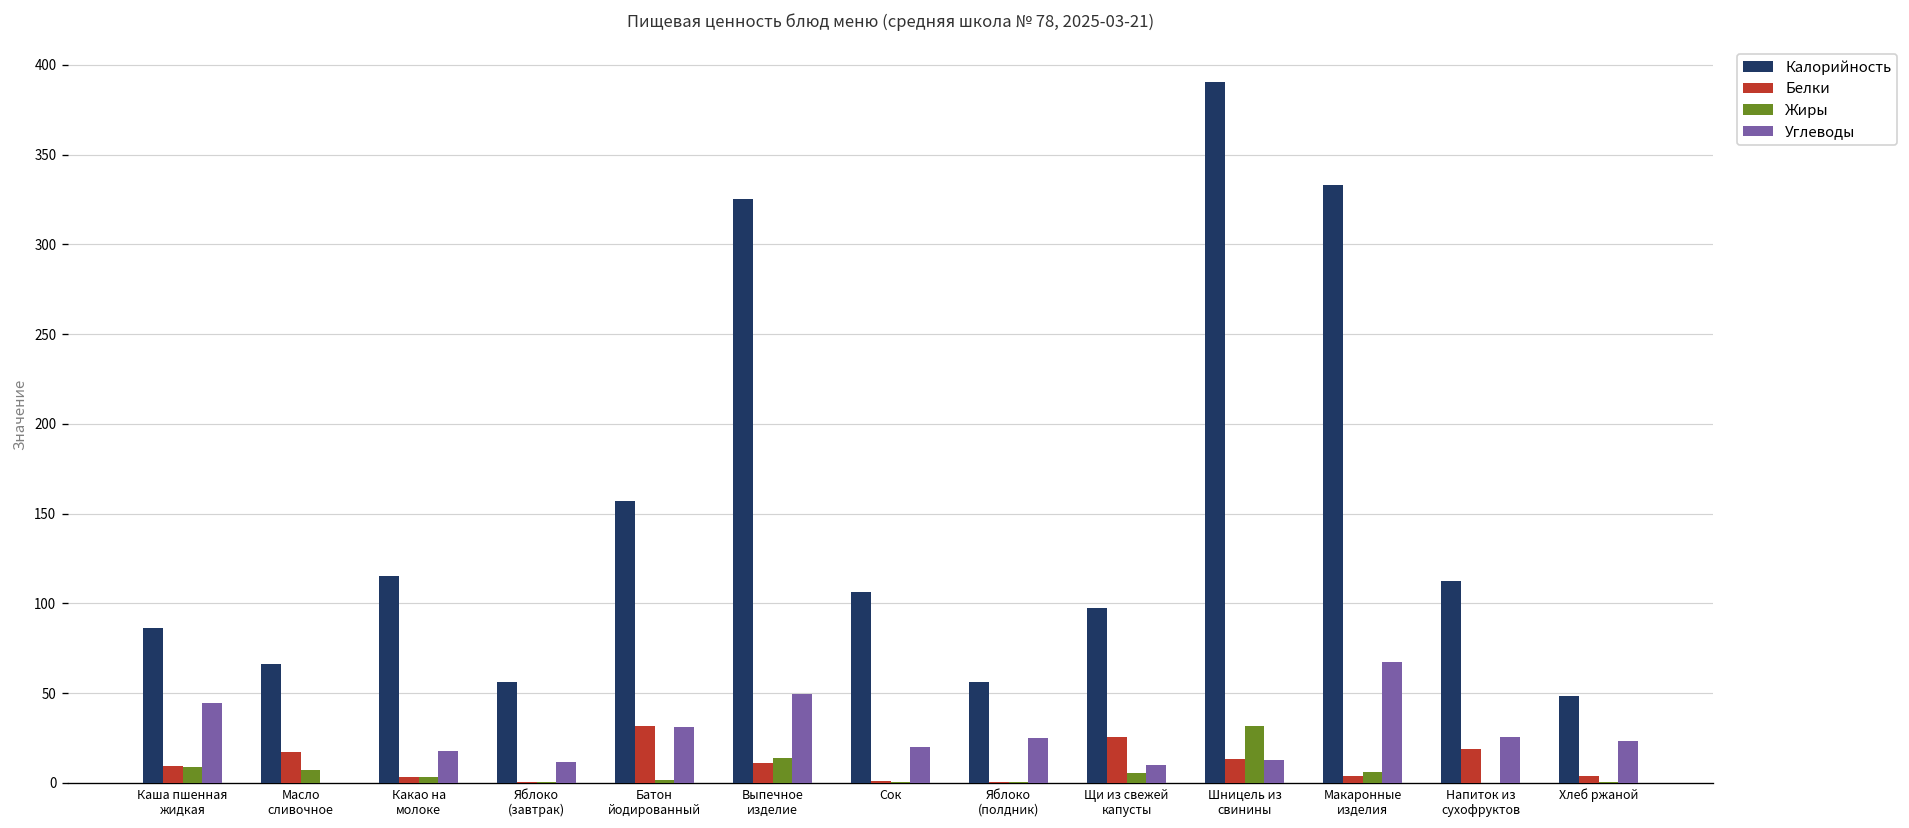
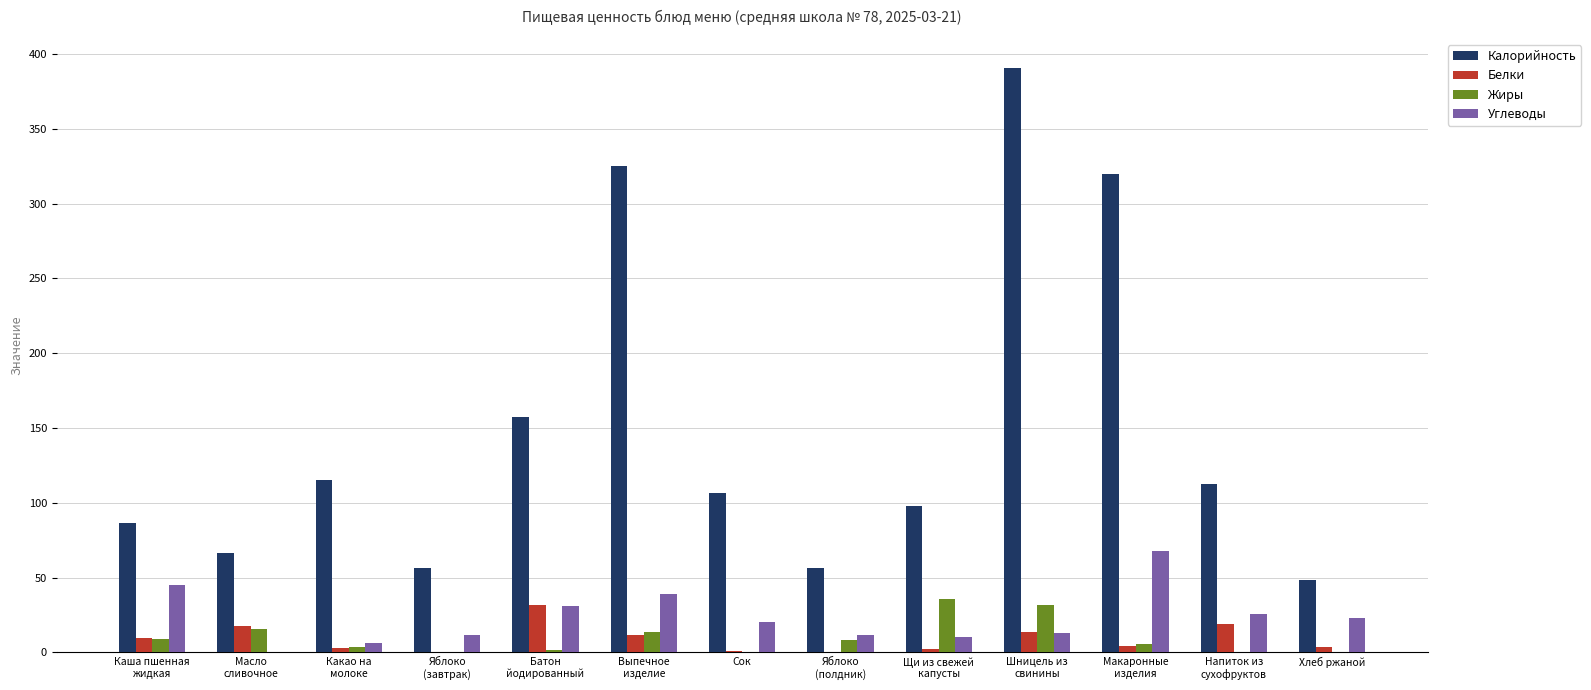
  {
    "Калорийность": {
      "Каша пшенная жидкая": 87,
      "Масло сливочное": 66,
      "Какао на молоке": 115,
      "Яблоко (завтрак)": 56,
      "Батон йодированный": 157,
      "Выпечное изделие": 325,
      "Сок": 106,
      "Яблоко (полдник)": 56,
      "Щи из свежей капусты": 98,
      "Шницель из свинины": 391,
-     "Макаронные изделия": 333,
+     "Макаронные изделия": 320,
      "Напиток из сухофруктов": 113,
      "Хлеб ржаной": 48
    },
    "Белки": {
      "Каша пшенная жидкая": 9,
      "Масло сливочное": 17,
      "Какао на молоке": 3,
      "Батон йодированный": 32,
      "Выпечное изделие": 11,
-     "Щи из свежей капусты": 26,
+     "Щи из свежей капусты": 2,
      "Шницель из свинины": 13,
      "Макаронные изделия": 4,
      "Напиток из сухофруктов": 19,
      "Хлеб ржаной": 4
    },
    "Жиры": {
      "Каша пшенная жидкая": 9,
-     "Масло сливочное": 7,
+     "Масло сливочное": 16,
      "Какао на молоке": 3,
      "Батон йодированный": 2,
      "Выпечное изделие": 14,
-     "Яблоко (полдник)": 0,
-     "Щи из свежей капусты": 5,
+     "Яблоко (полдник)": 8,
+     "Щи из свежей капусты": 36,
      "Шницель из свинины": 32,
      "Макаронные изделия": 6
    },
    "Углеводы": {
      "Каша пшенная жидкая": 45,
-     "Какао на молоке": 18,
+     "Какао на молоке": 6,
      "Яблоко (завтрак)": 12,
      "Батон йодированный": 31,
-     "Выпечное изделие": 49,
+     "Выпечное изделие": 39,
      "Сок": 20,
-     "Яблоко (полдник)": 25,
+     "Яблоко (полдник)": 12,
      "Щи из свежей капусты": 10,
      "Шницель из свинины": 13,
      "Макаронные изделия": 68,
      "Напиток из сухофруктов": 26,
      "Хлеб ржаной": 23
    }
  }
